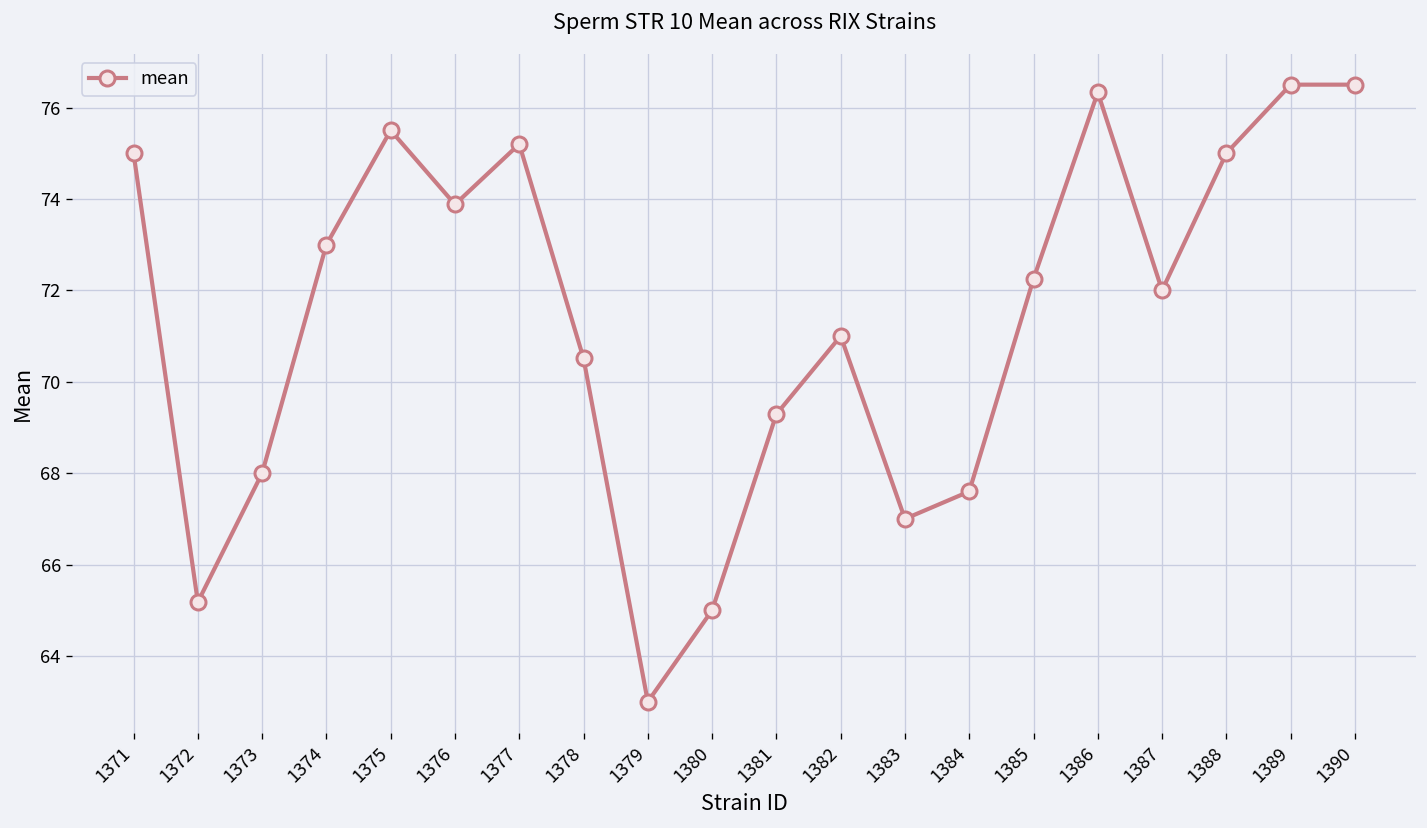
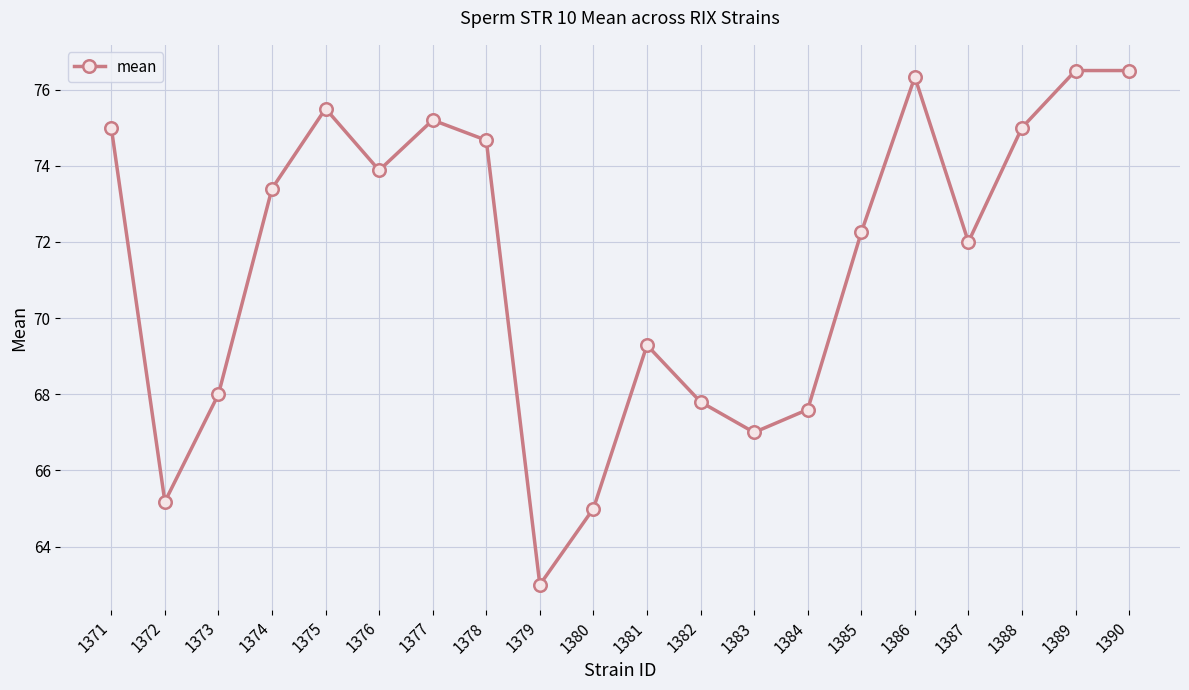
  {
    "1371": 75.0,
    "1372": 65.2,
    "1373": 68.0,
-   "1374": 73.0,
+   "1374": 73.4,
    "1375": 75.5,
    "1376": 73.9,
    "1377": 75.2,
-   "1378": 70.5,
+   "1378": 74.7,
    "1379": 63.0,
    "1380": 65.0,
    "1381": 69.3,
-   "1382": 71.0,
+   "1382": 67.8,
    "1383": 67.0,
    "1384": 67.6,
    "1385": 72.3,
    "1386": 76.3,
    "1387": 72.0,
    "1388": 75.0,
    "1389": 76.5,
    "1390": 76.5
  }
